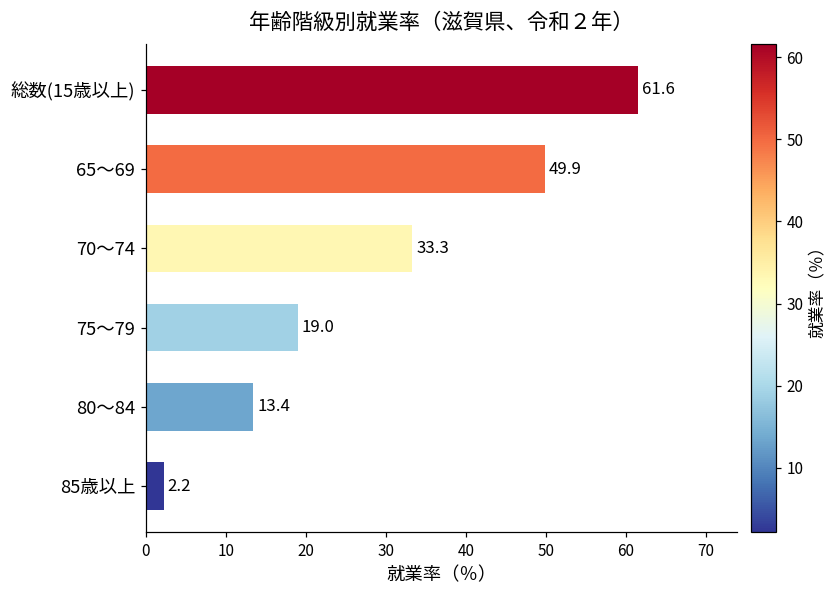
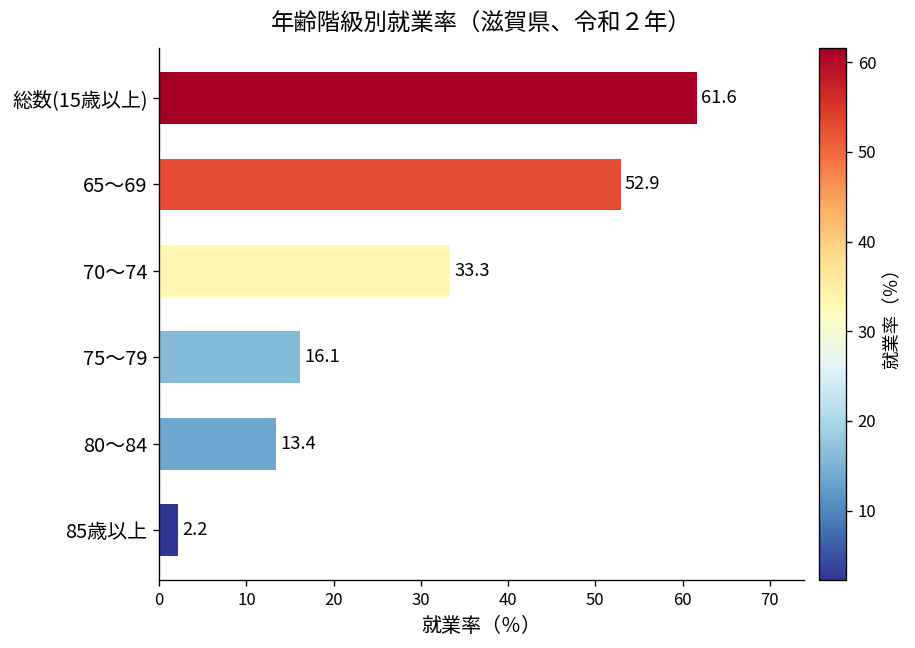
  {
    "総数(15歳以上)": 61.6,
-   "65～69": 49.9,
+   "65～69": 52.9,
    "70～74": 33.3,
-   "75～79": 19.0,
+   "75～79": 16.1,
    "80～84": 13.4,
    "85歳以上": 2.2
  }
